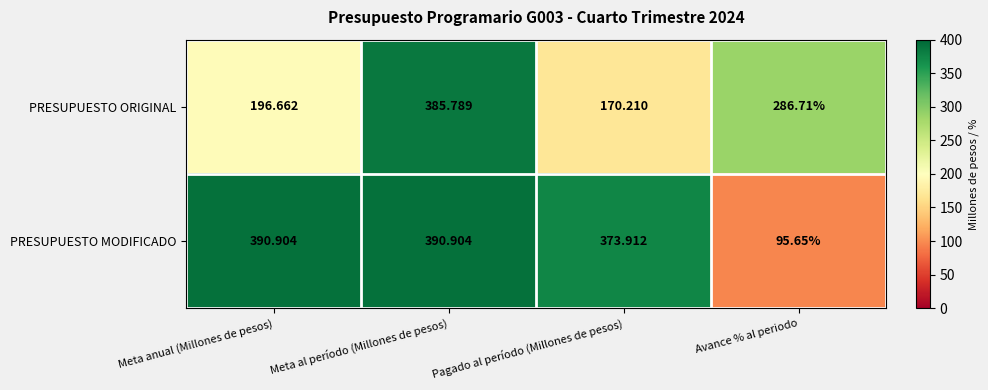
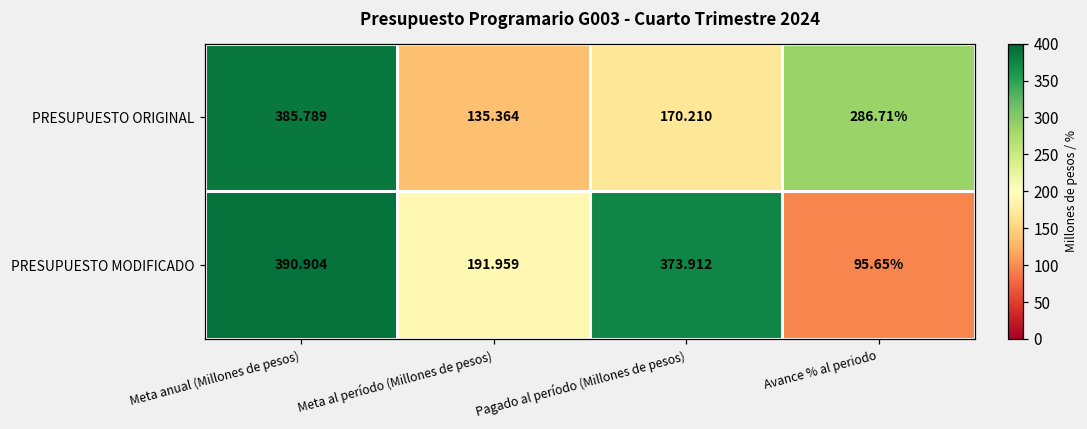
  {
    "PRESUPUESTO ORIGINAL": {
-     "Meta anual (Millones de pesos)": "196.662",
-     "Meta al período (Millones de pesos)": "385.789",
+     "Meta anual (Millones de pesos)": "385.789",
+     "Meta al período (Millones de pesos)": "135.364",
      "Pagado al período (Millones de pesos)": "170.210",
      "Avance % al periodo": "286.71%"
    },
    "PRESUPUESTO MODIFICADO": {
      "Meta anual (Millones de pesos)": "390.904",
-     "Meta al período (Millones de pesos)": "390.904",
+     "Meta al período (Millones de pesos)": "191.959",
      "Pagado al período (Millones de pesos)": "373.912",
      "Avance % al periodo": "95.65%"
    }
  }
